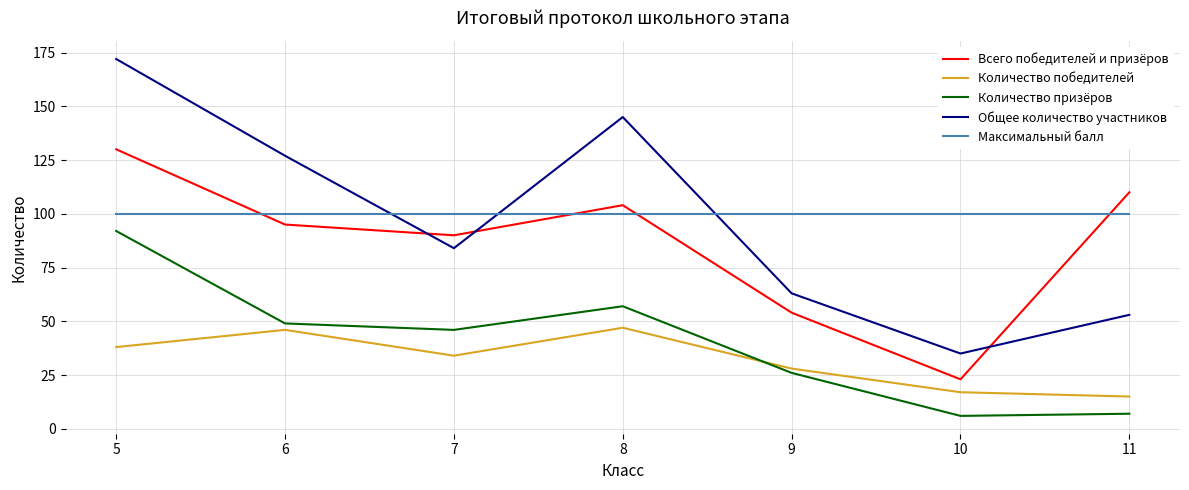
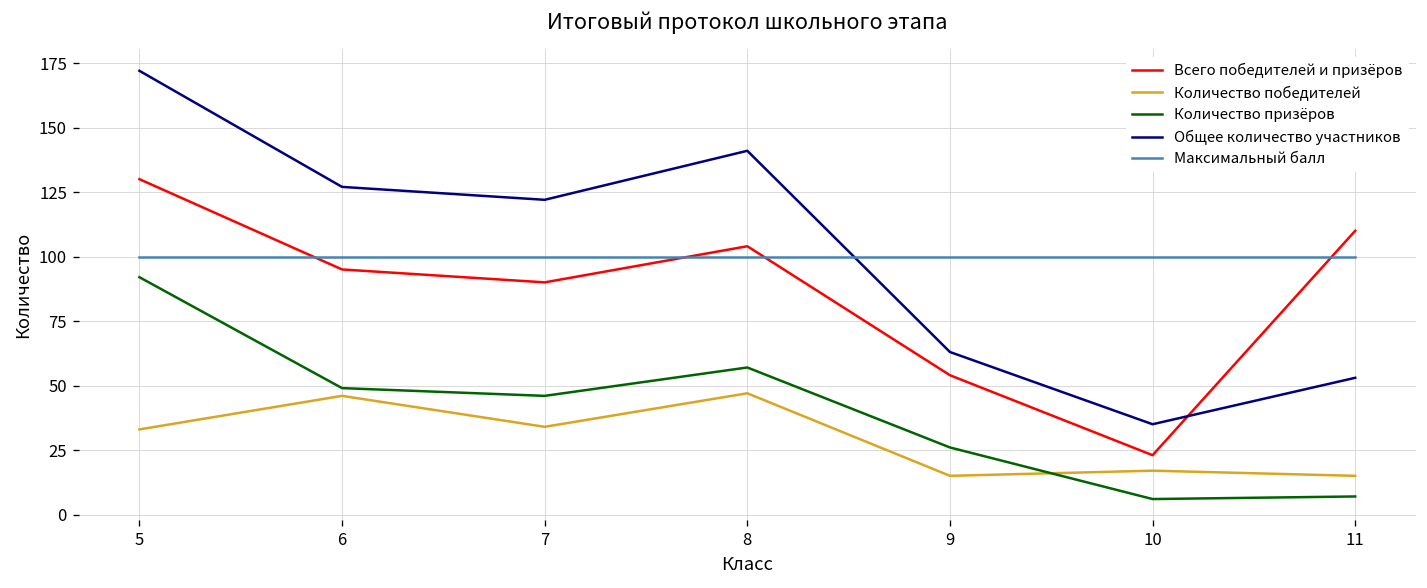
  {
    "Всего победителей и призёров": {
      "5": 130,
      "6": 95,
      "7": 90,
      "8": 104,
      "9": 54,
      "10": 23,
      "11": 110
    },
    "Количество победителей": {
-     "5": 38,
+     "5": 33,
      "6": 46,
      "7": 34,
      "8": 47,
-     "9": 28,
+     "9": 15,
      "10": 17,
      "11": 15
    },
    "Количество призёров": {
      "5": 92,
      "6": 49,
      "7": 46,
      "8": 57,
      "9": 26,
      "10": 6,
      "11": 7
    },
    "Общее количество участников": {
      "5": 172,
      "6": 127,
-     "7": 84,
-     "8": 145,
+     "7": 122,
+     "8": 141,
      "9": 63,
      "10": 35,
      "11": 53
    },
    "Максимальный балл": {
      "5": 100,
      "6": 100,
      "7": 100,
      "8": 100,
      "9": 100,
      "10": 100,
      "11": 100
    }
  }
